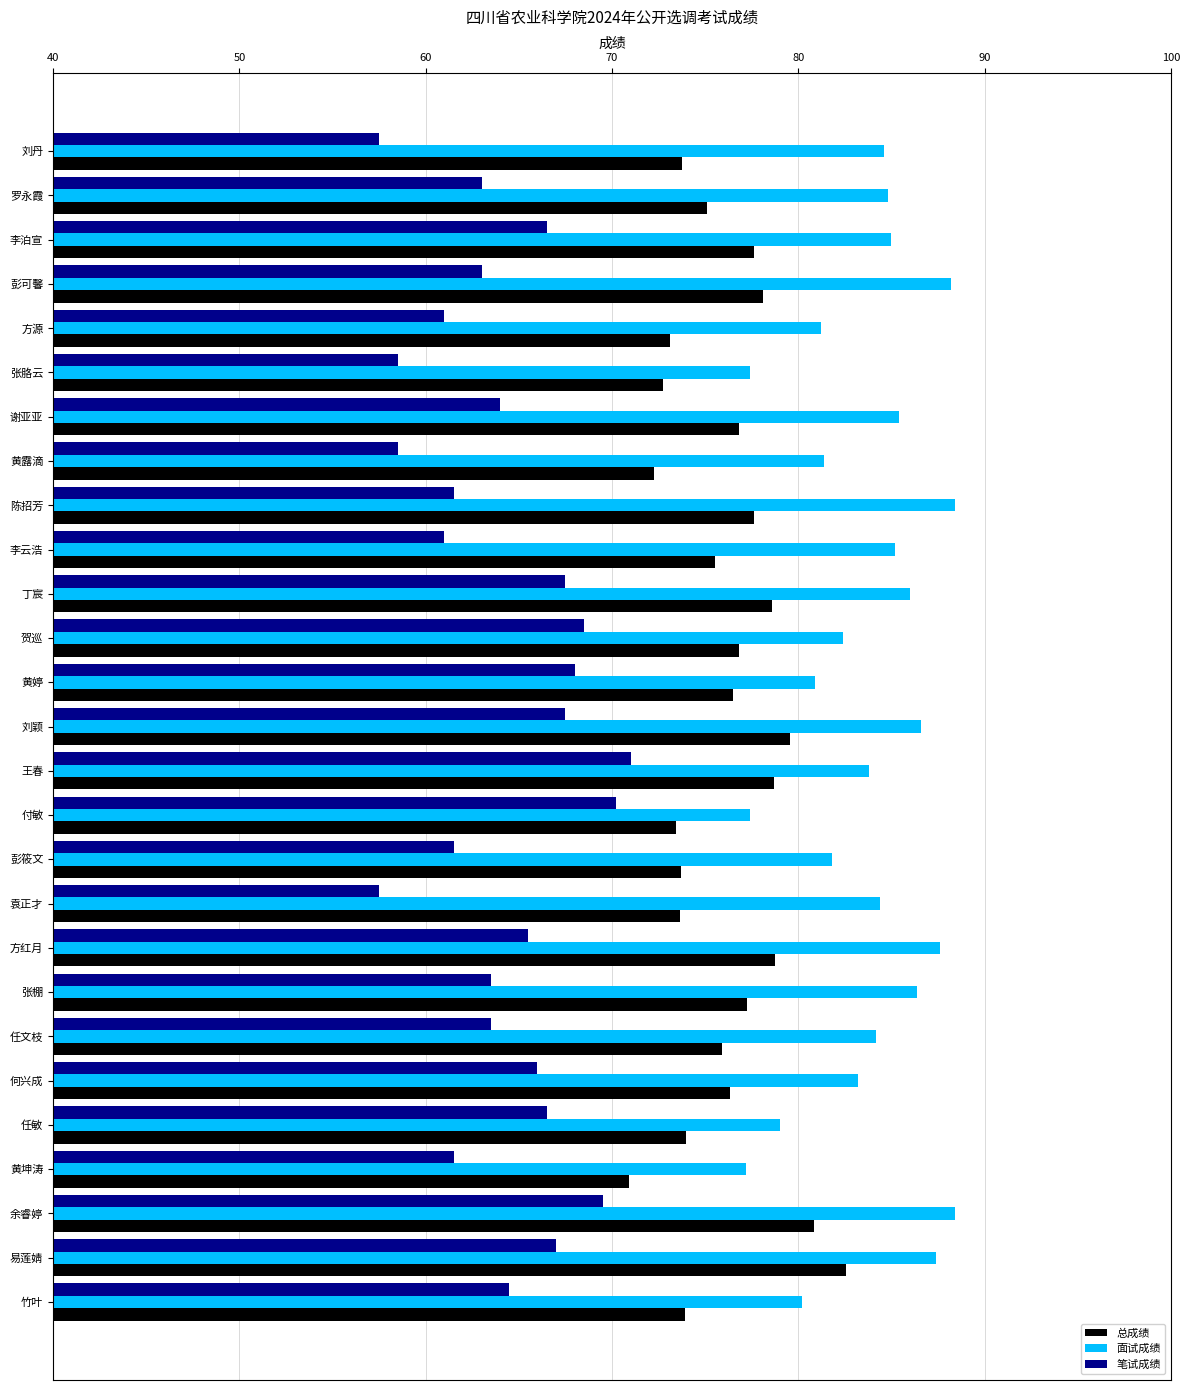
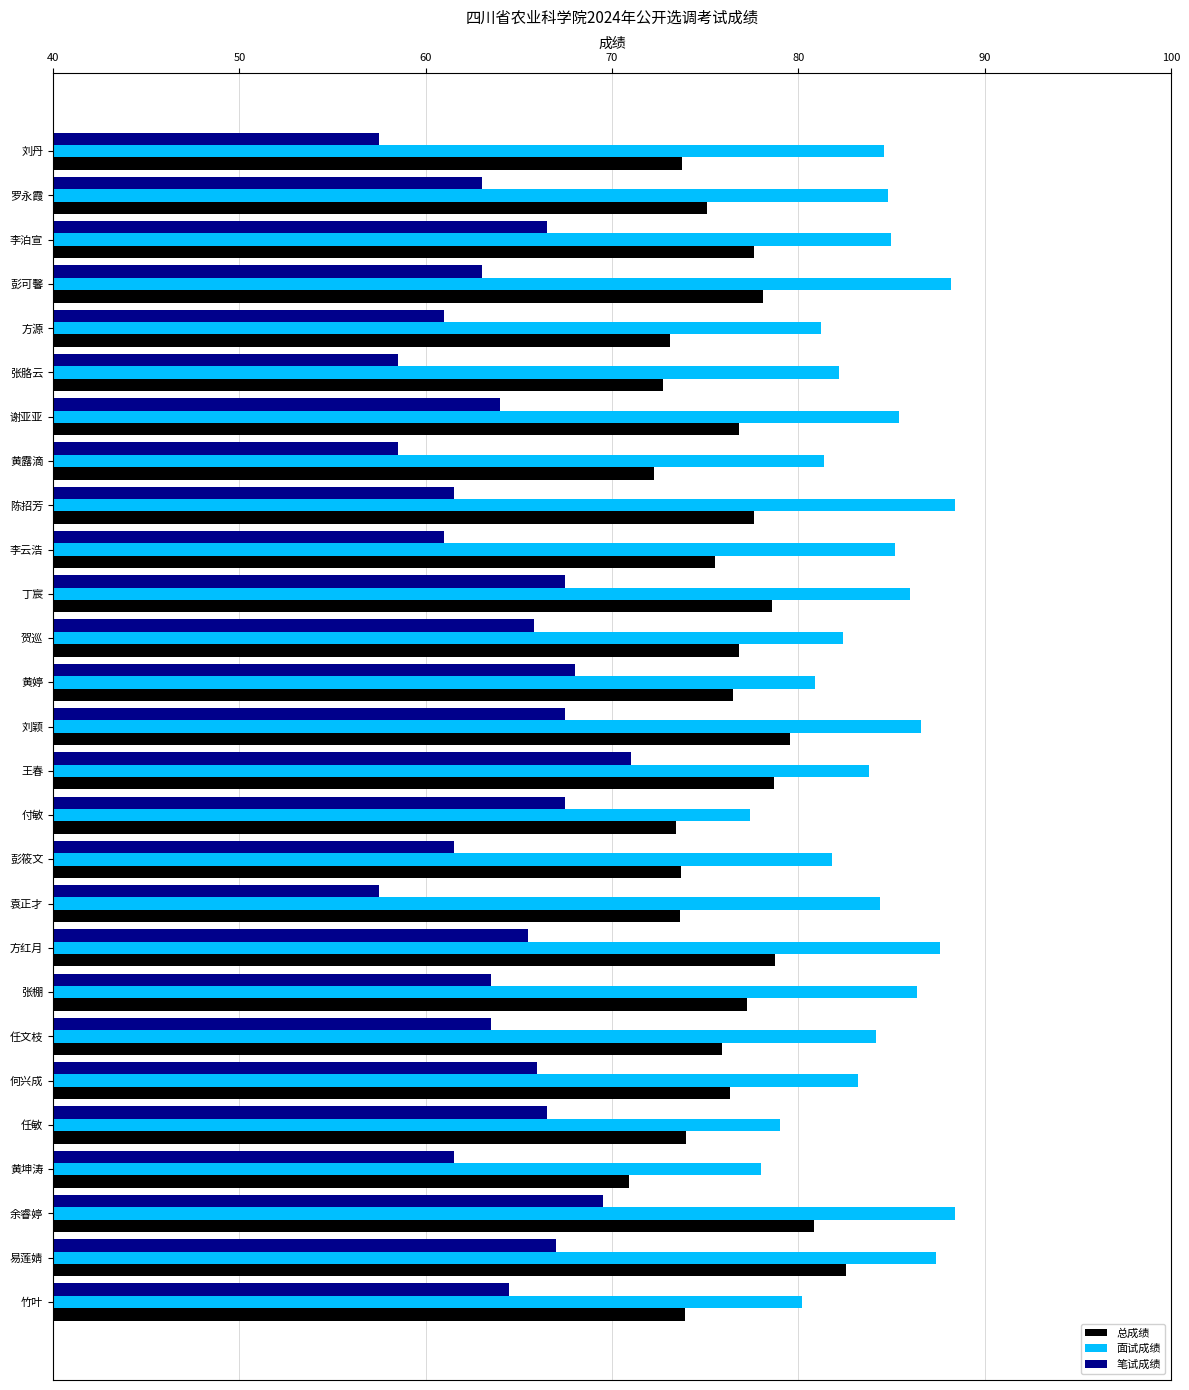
  {
    "总成绩": {
      "刘丹": 73.8,
      "罗永霞": 75.1,
      "李泊宣": 77.6,
      "彭可馨": 78.1,
      "方源": 73.1,
      "张胳云": 72.7,
      "谢亚亚": 76.8,
      "黄露滴": 72.2,
      "陈招芳": 77.6,
      "李云浩": 75.5,
      "丁宸": 78.6,
      "贺巡": 76.8,
      "黄婷": 76.5,
      "刘颖": 79.6,
      "王春": 78.7,
      "付敏": 73.4,
      "彭筱文": 73.7,
      "袁正才": 73.6,
      "方红月": 78.8,
      "张棚": 77.2,
      "任文枝": 75.9,
      "何兴成": 76.3,
      "任敏": 74.0,
      "黄坤涛": 70.9,
      "余睿婷": 80.8,
      "易莲婧": 82.6,
      "竹叶": 73.9
    },
    "面试成绩": {
      "刘丹": 84.6,
      "罗永霞": 84.8,
      "李泊宣": 85.0,
      "彭可馨": 88.2,
      "方源": 81.2,
-     "张胳云": 77.4,
+     "张胳云": 82.2,
      "谢亚亚": 85.4,
      "黄露滴": 81.4,
      "陈招芳": 88.4,
      "李云浩": 85.2,
      "丁宸": 86.0,
      "贺巡": 82.4,
      "黄婷": 80.9,
      "刘颖": 86.6,
      "王春": 83.8,
      "付敏": 77.4,
      "彭筱文": 81.8,
      "袁正才": 84.4,
      "方红月": 87.6,
      "张棚": 86.4,
      "任文枝": 84.2,
      "何兴成": 83.2,
      "任敏": 79.0,
-     "黄坤涛": 77.2,
+     "黄坤涛": 78.0,
      "余睿婷": 88.4,
      "易莲婧": 87.4,
      "竹叶": 80.2
    },
    "笔试成绩": {
      "刘丹": 57.5,
      "罗永霞": 63.0,
      "李泊宣": 66.5,
      "彭可馨": 63.0,
      "方源": 61.0,
      "张胳云": 58.5,
      "谢亚亚": 64.0,
      "黄露滴": 58.5,
      "陈招芳": 61.5,
      "李云浩": 61.0,
      "丁宸": 67.5,
-     "贺巡": 68.5,
+     "贺巡": 65.8,
      "黄婷": 68.0,
      "刘颖": 67.5,
      "王春": 71.0,
-     "付敏": 70.2,
+     "付敏": 67.5,
      "彭筱文": 61.5,
      "袁正才": 57.5,
      "方红月": 65.5,
      "张棚": 63.5,
      "任文枝": 63.5,
      "何兴成": 66.0,
      "任敏": 66.5,
      "黄坤涛": 61.5,
      "余睿婷": 69.5,
      "易莲婧": 67.0,
      "竹叶": 64.5
    }
  }
